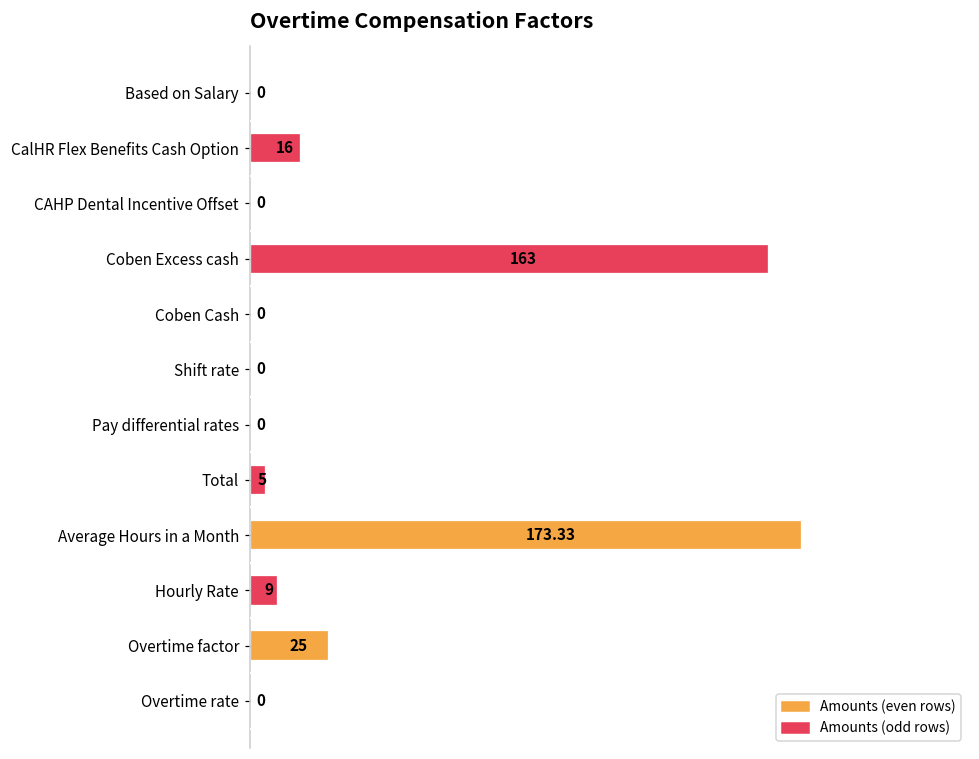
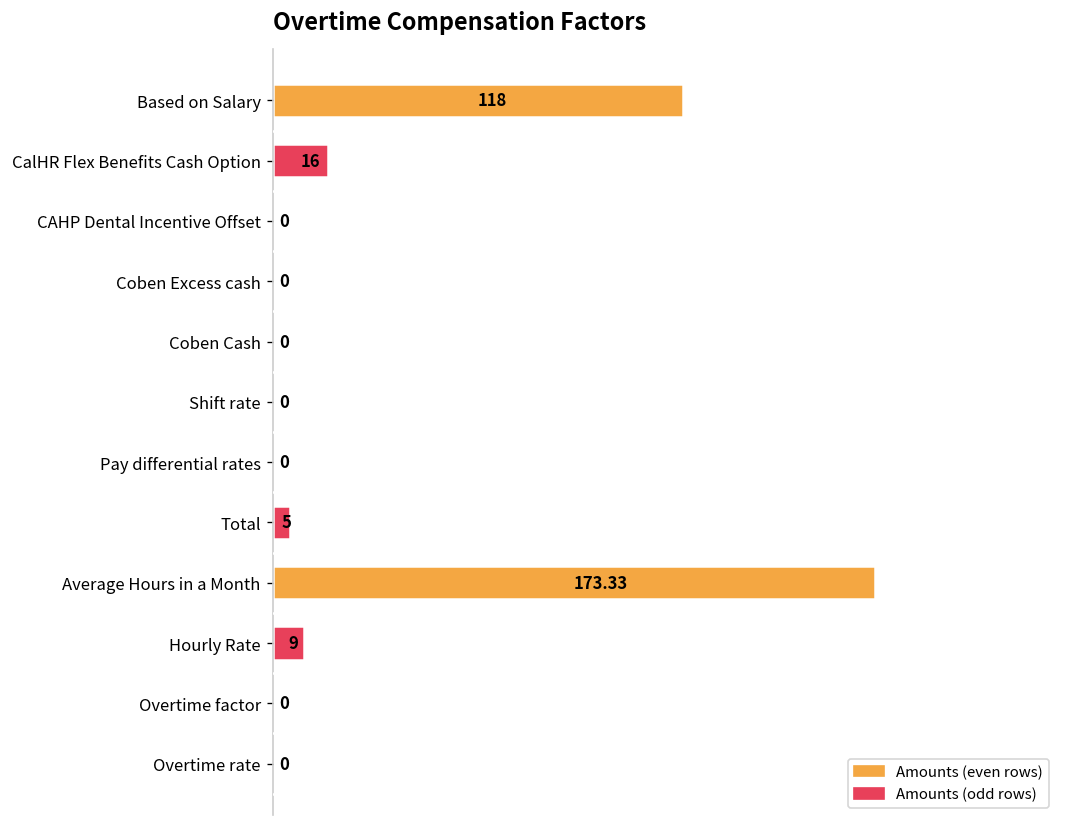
  {
-   "Based on Salary": 0,
+   "Based on Salary": 118,
    "CalHR Flex Benefits Cash Option": 16,
    "CAHP Dental Incentive Offset": 0,
-   "Coben Excess cash": 163,
+   "Coben Excess cash": 0,
    "Coben Cash": 0,
    "Shift rate": 0,
    "Pay differential rates": 0,
    "Total": 5,
    "Average Hours in a Month": 173.33,
    "Hourly Rate": 9,
-   "Overtime factor": 25,
+   "Overtime factor": 0,
    "Overtime rate": 0
  }
